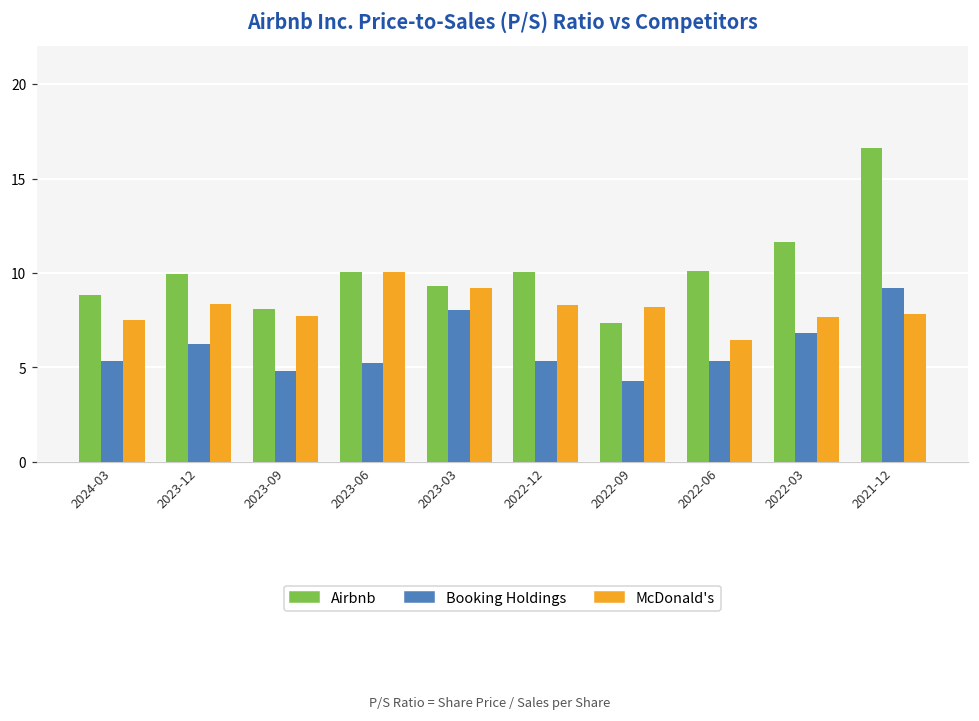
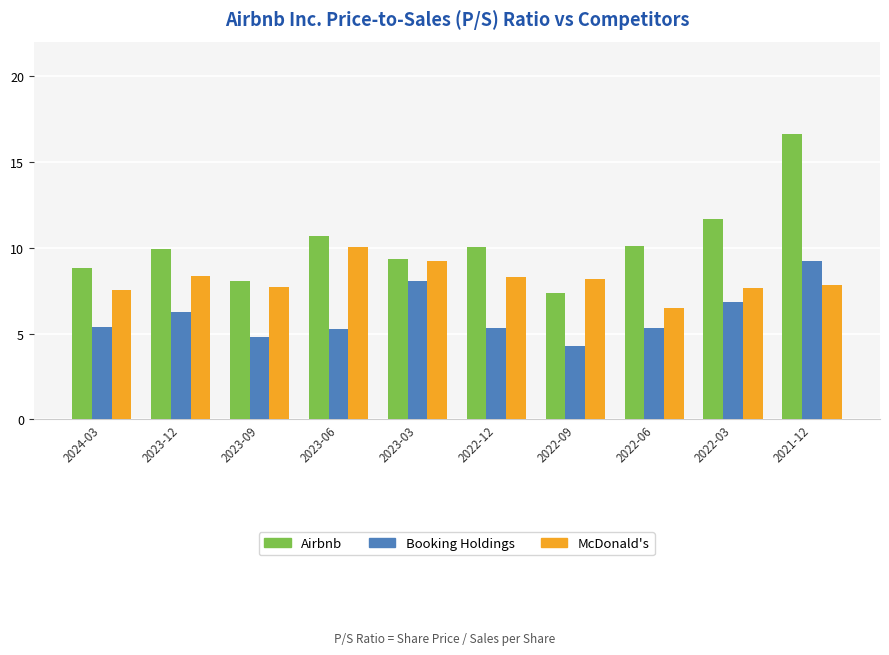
  {
    "Airbnb": {
      "2024-03": 8.8,
      "2023-12": 10.0,
      "2023-09": 8.1,
-     "2023-06": 10.0,
+     "2023-06": 10.7,
      "2023-03": 9.3,
      "2022-12": 10.0,
      "2022-09": 7.4,
      "2022-06": 10.1,
      "2022-03": 11.7,
      "2021-12": 16.6
    },
    "Booking Holdings": {
      "2024-03": 5.4,
      "2023-12": 6.2,
      "2023-09": 4.8,
      "2023-06": 5.2,
      "2023-03": 8.1,
      "2022-12": 5.4,
      "2022-09": 4.3,
      "2022-06": 5.3,
      "2022-03": 6.8,
      "2021-12": 9.2
    },
    "McDonald's": {
      "2024-03": 7.5,
      "2023-12": 8.4,
      "2023-09": 7.7,
      "2023-06": 10.1,
      "2023-03": 9.2,
      "2022-12": 8.3,
      "2022-09": 8.2,
      "2022-06": 6.5,
      "2022-03": 7.7,
      "2021-12": 7.9
    }
  }
